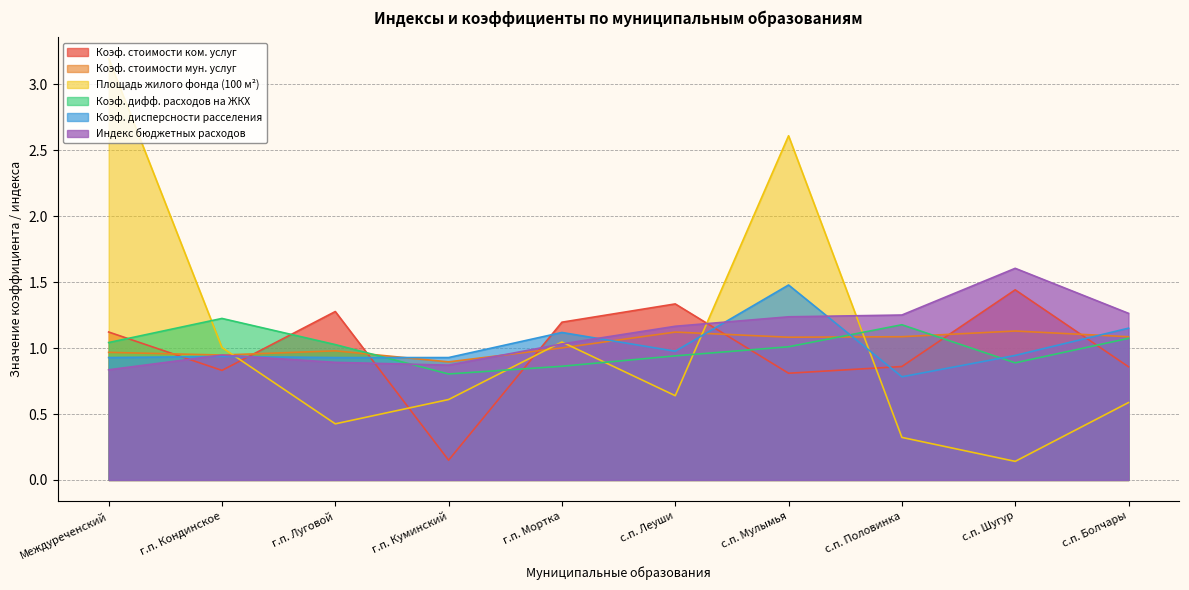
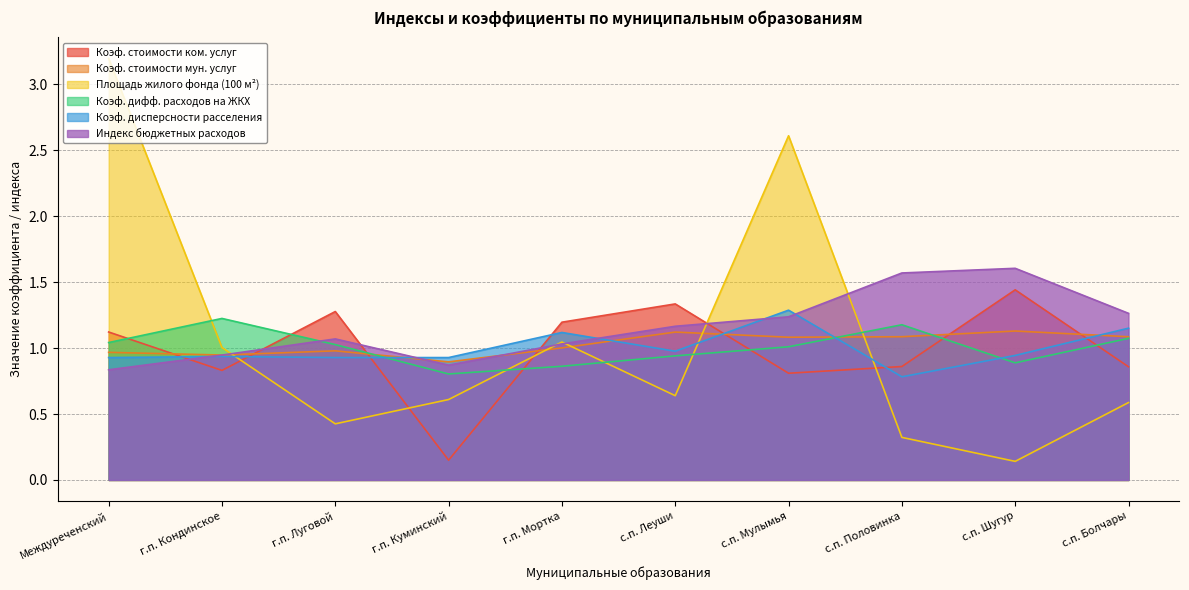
  {
    "Площадь жилого фонда (100 м²)": {
      "г.п. Кондинское": 1.00,
      "г.п. Луговой": 0.43,
      "г.п. Куминский": 0.61,
      "с.п. Леуши": 0.64,
      "с.п. Мулымья": 2.61,
      "с.п. Половинка": 0.32,
      "с.п. Шугур": 0.14,
      "с.п. Болчары": 0.59
    },
    "Коэф. дифф. расходов на ЖКХ": {
      "Междуреченский": 1.04,
      "г.п. Кондинское": 1.22,
      "г.п. Луговой": 1.03,
      "г.п. Куминский": 0.80,
      "г.п. Мортка": 0.86,
      "с.п. Леуши": 0.94,
      "с.п. Мулымья": 1.01,
      "с.п. Половинка": 1.18,
      "с.п. Шугур": 0.89
    },
    "Коэф. дисперсности расселения": {
      "Междуреченский": 0.93,
      "г.п. Луговой": 0.93,
      "г.п. Куминский": 0.93,
      "г.п. Мортка": 1.12,
      "с.п. Леуши": 0.98,
-     "с.п. Мулымья": 1.48,
+     "с.п. Мулымья": 1.29,
      "с.п. Половинка": 0.78,
      "с.п. Шугур": 0.94,
      "с.п. Болчары": 1.15
    },
    "Индекс бюджетных расходов": {
      "Междуреченский": 0.84,
-     "г.п. Луговой": 0.89,
+     "г.п. Луговой": 1.07,
      "г.п. Куминский": 0.87,
      "с.п. Леуши": 1.17,
      "с.п. Мулымья": 1.24,
-     "с.п. Половинка": 1.25,
+     "с.п. Половинка": 1.57,
      "с.п. Шугур": 1.60,
      "с.п. Болчары": 1.26
    }
  }
